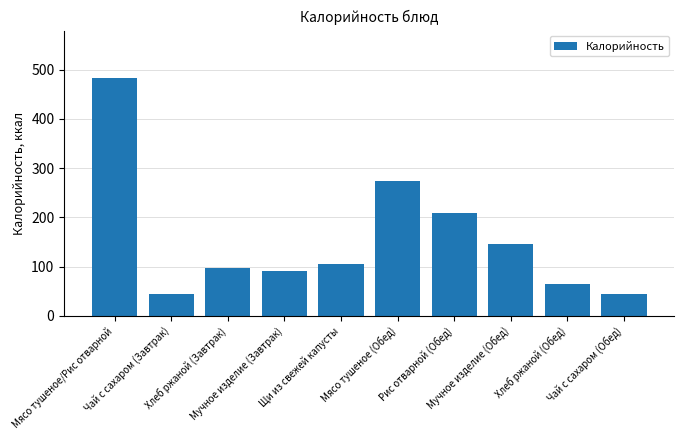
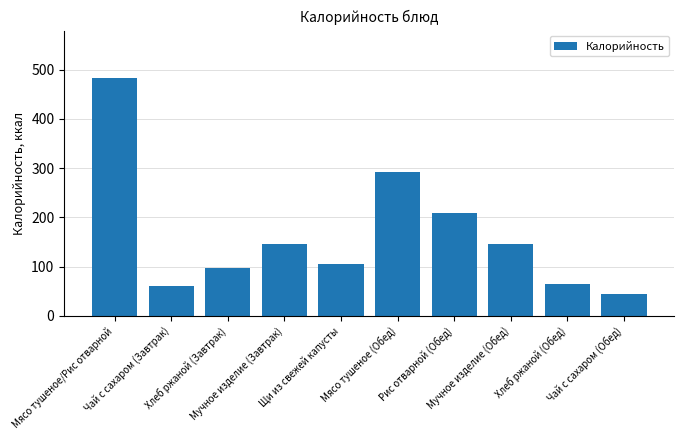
  {
    "Мясо тушеное/Рис отварной": 480,
-   "Чай с сахаром (Завтрак)": 40,
+   "Чай с сахаром (Завтрак)": 60,
    "Хлеб ржаной (Завтрак)": 100,
-   "Мучное изделие (Завтрак)": 90,
+   "Мучное изделие (Завтрак)": 150,
    "Щи из свежей капусты": 100,
-   "Мясо тушеное (Обед)": 270,
+   "Мясо тушеное (Обед)": 290,
    "Рис отварной (Обед)": 210,
    "Мучное изделие (Обед)": 150,
    "Хлеб ржаной (Обед)": 70,
    "Чай с сахаром (Обед)": 40
  }
